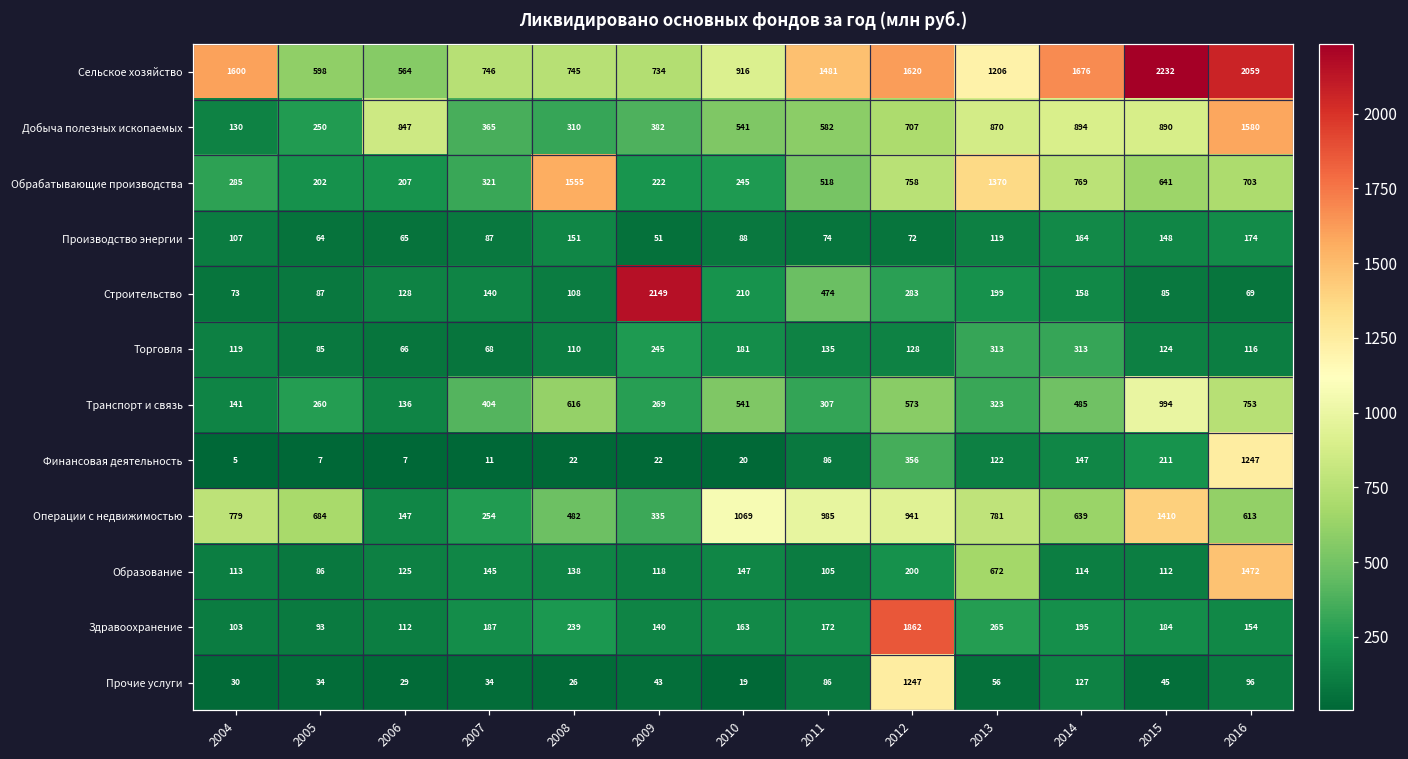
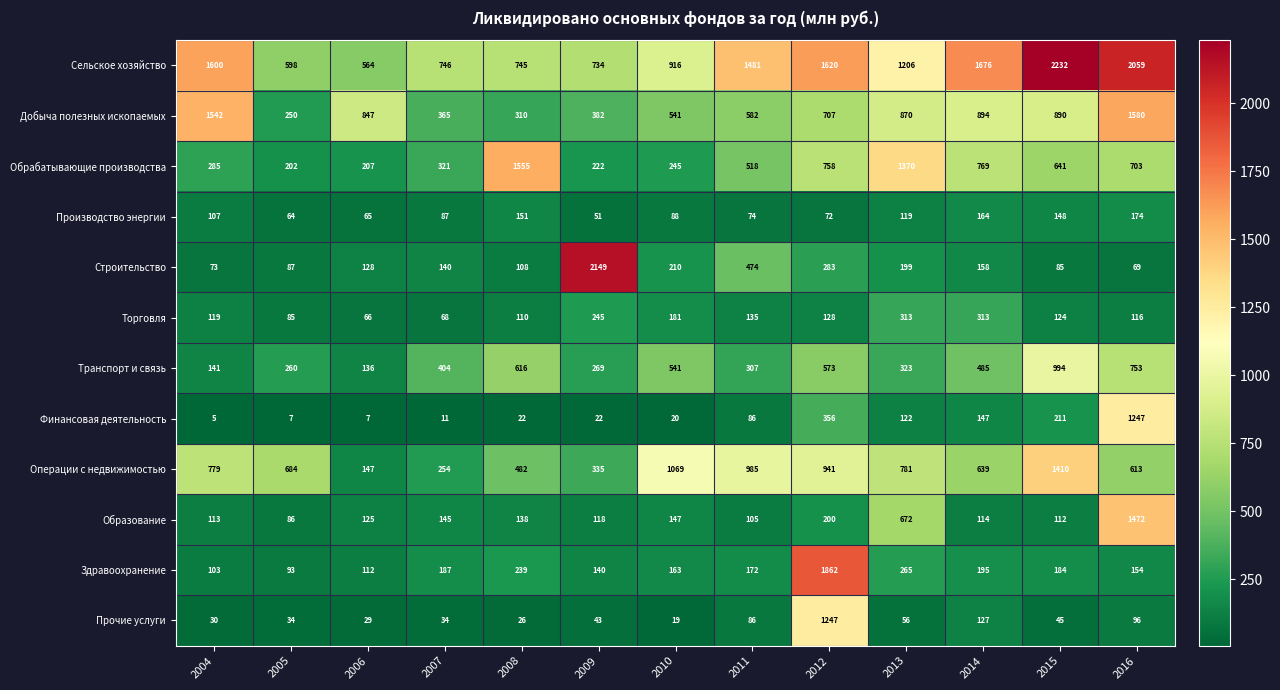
  {
    "Сельское хозяйство": {
      "2004": 1600,
      "2005": 598,
      "2006": 564,
      "2007": 746,
      "2008": 745,
      "2009": 734,
      "2010": 916,
      "2011": 1481,
      "2012": 1620,
      "2013": 1206,
      "2014": 1676,
      "2015": 2232,
      "2016": 2059
    },
    "Добыча полезных ископаемых": {
-     "2004": 130,
+     "2004": 1542,
      "2005": 250,
      "2006": 847,
      "2007": 365,
      "2008": 310,
      "2009": 382,
      "2010": 541,
      "2011": 582,
      "2012": 707,
      "2013": 870,
      "2014": 894,
      "2015": 890,
      "2016": 1580
    },
    "Обрабатывающие производства": {
      "2004": 285,
      "2005": 202,
      "2006": 207,
      "2007": 321,
      "2008": 1555,
      "2009": 222,
      "2010": 245,
      "2011": 518,
      "2012": 758,
      "2013": 1370,
      "2014": 769,
      "2015": 641,
      "2016": 703
    },
    "Производство энергии": {
      "2004": 107,
      "2005": 64,
      "2006": 65,
      "2007": 87,
      "2008": 151,
      "2009": 51,
      "2010": 88,
      "2011": 74,
      "2012": 72,
      "2013": 119,
      "2014": 164,
      "2015": 148,
      "2016": 174
    },
    "Строительство": {
      "2004": 73,
      "2005": 87,
      "2006": 128,
      "2007": 140,
      "2008": 108,
      "2009": 2149,
      "2010": 210,
      "2011": 474,
      "2012": 283,
      "2013": 199,
      "2014": 158,
      "2015": 85,
      "2016": 69
    },
    "Торговля": {
      "2004": 119,
      "2005": 85,
      "2006": 66,
      "2007": 68,
      "2008": 110,
      "2009": 245,
      "2010": 181,
      "2011": 135,
      "2012": 128,
      "2013": 313,
      "2014": 313,
      "2015": 124,
      "2016": 116
    },
    "Транспорт и связь": {
      "2004": 141,
      "2005": 260,
      "2006": 136,
      "2007": 404,
      "2008": 616,
      "2009": 269,
      "2010": 541,
      "2011": 307,
      "2012": 573,
      "2013": 323,
      "2014": 485,
      "2015": 994,
      "2016": 753
    },
    "Финансовая деятельность": {
      "2004": 5,
      "2005": 7,
      "2006": 7,
      "2007": 11,
      "2008": 22,
      "2009": 22,
      "2010": 20,
      "2011": 86,
      "2012": 356,
      "2013": 122,
      "2014": 147,
      "2015": 211,
      "2016": 1247
    },
    "Операции с недвижимостью": {
      "2004": 779,
      "2005": 684,
      "2006": 147,
      "2007": 254,
      "2008": 482,
      "2009": 335,
      "2010": 1069,
      "2011": 985,
      "2012": 941,
      "2013": 781,
      "2014": 639,
      "2015": 1410,
      "2016": 613
    },
    "Образование": {
      "2004": 113,
      "2005": 86,
      "2006": 125,
      "2007": 145,
      "2008": 138,
      "2009": 118,
      "2010": 147,
      "2011": 105,
      "2012": 200,
      "2013": 672,
      "2014": 114,
      "2015": 112,
      "2016": 1472
    },
    "Здравоохранение": {
      "2004": 103,
      "2005": 93,
      "2006": 112,
      "2007": 187,
      "2008": 239,
      "2009": 140,
      "2010": 163,
      "2011": 172,
      "2012": 1862,
      "2013": 265,
      "2014": 195,
      "2015": 184,
      "2016": 154
    },
    "Прочие услуги": {
      "2004": 30,
      "2005": 34,
      "2006": 29,
      "2007": 34,
      "2008": 26,
      "2009": 43,
      "2010": 19,
      "2011": 86,
      "2012": 1247,
      "2013": 56,
      "2014": 127,
      "2015": 45,
      "2016": 96
    }
  }
